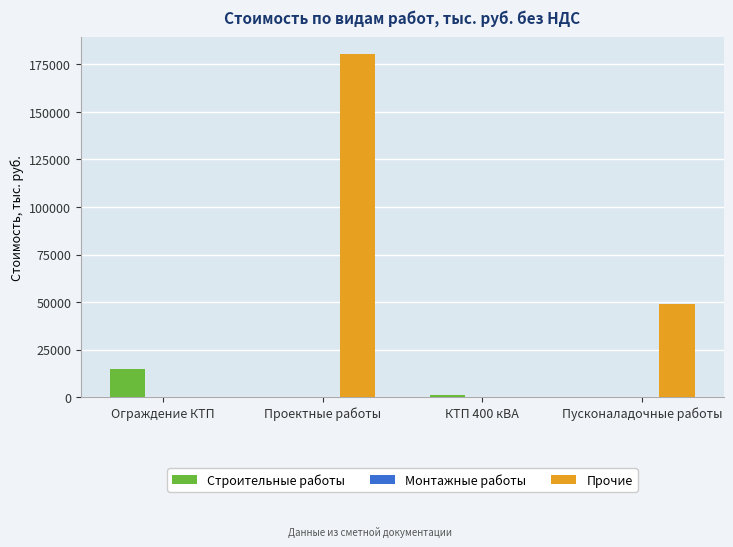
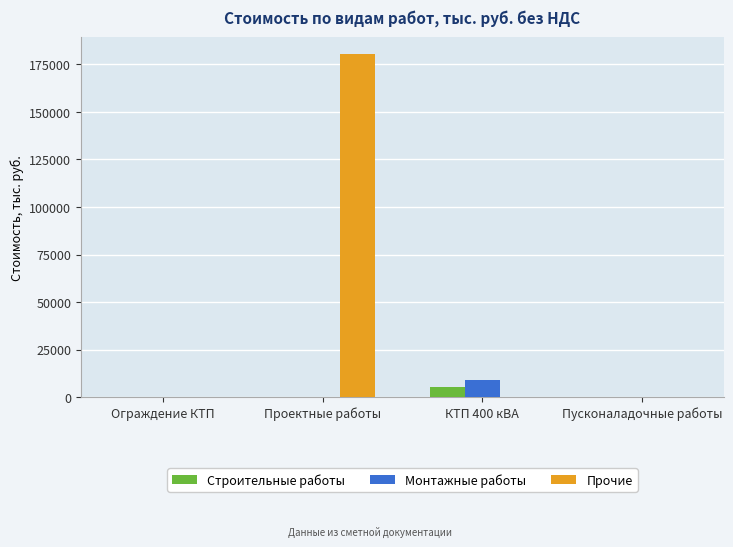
  {
    "Строительные работы": {
-     "Ограждение КТП": 15000,
+     "Ограждение КТП": 0,
      "Проектные работы": 0,
-     "КТП 400 кВА": 1000,
+     "КТП 400 кВА": 5000,
      "Пусконаладочные работы": 0
    },
    "Монтажные работы": {
      "Ограждение КТП": 0,
      "Проектные работы": 0,
-     "КТП 400 кВА": 0,
+     "КТП 400 кВА": 9000,
      "Пусконаладочные работы": 0
    },
    "Прочие": {
      "Ограждение КТП": 0,
      "Проектные работы": 181000,
      "КТП 400 кВА": 0,
-     "Пусконаладочные работы": 49000
+     "Пусконаладочные работы": 0
    }
  }
